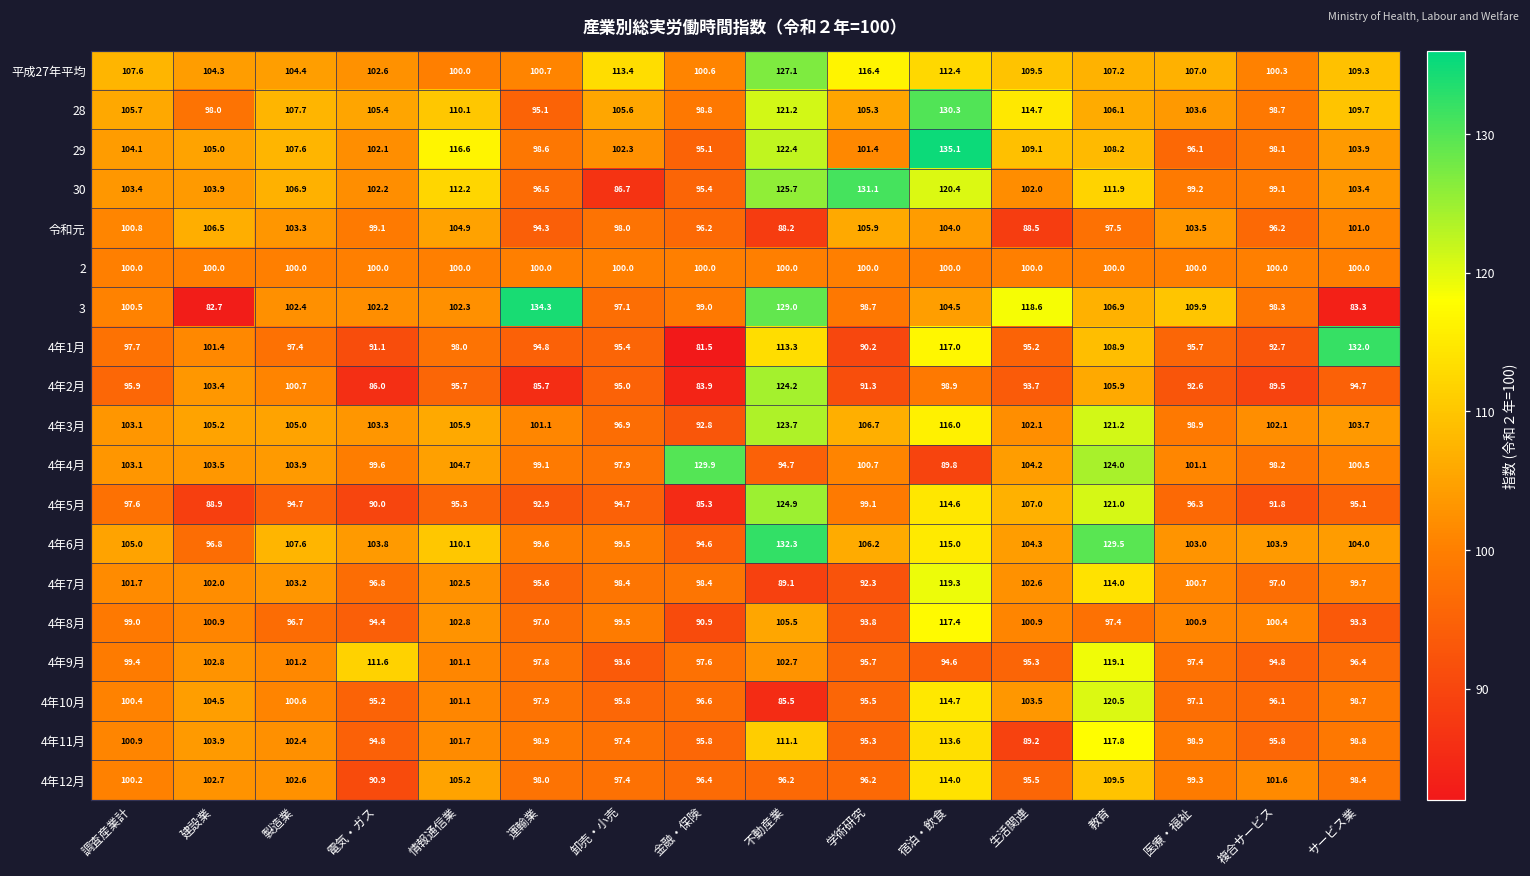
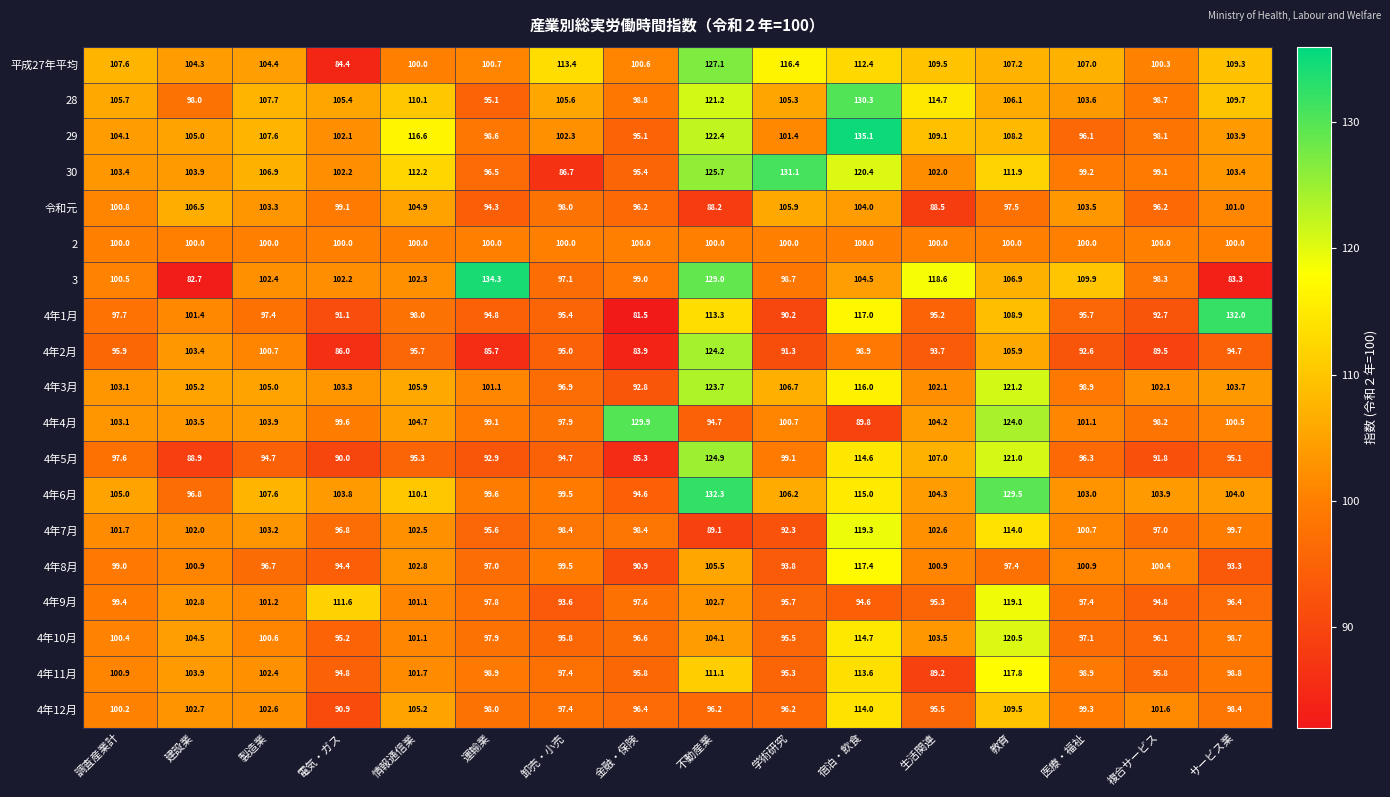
  {
    "平成27年平均": {
      "調査産業計": 107.6,
      "建設業": 104.3,
      "製造業": 104.4,
-     "電気・ガス": 102.6,
+     "電気・ガス": 84.4,
      "情報通信業": 100.0,
      "運輸業": 100.7,
      "卸売・小売": 113.4,
      "金融・保険": 100.6,
      "不動産業": 127.1,
      "学術研究": 116.4,
      "宿泊・飲食": 112.4,
      "生活関連": 109.5,
      "教育": 107.2,
      "医療・福祉": 107.0,
      "複合サービス": 100.3,
      "サービス業": 109.3
    },
    "4年10月": {
      "調査産業計": 100.4,
      "建設業": 104.5,
      "製造業": 100.6,
      "電気・ガス": 95.2,
      "情報通信業": 101.1,
      "運輸業": 97.9,
      "卸売・小売": 95.8,
      "金融・保険": 96.6,
-     "不動産業": 85.5,
+     "不動産業": 104.1,
      "学術研究": 95.5,
      "宿泊・飲食": 114.7,
      "生活関連": 103.5,
      "教育": 120.5,
      "医療・福祉": 97.1,
      "複合サービス": 96.1,
      "サービス業": 98.7
    }
  }
